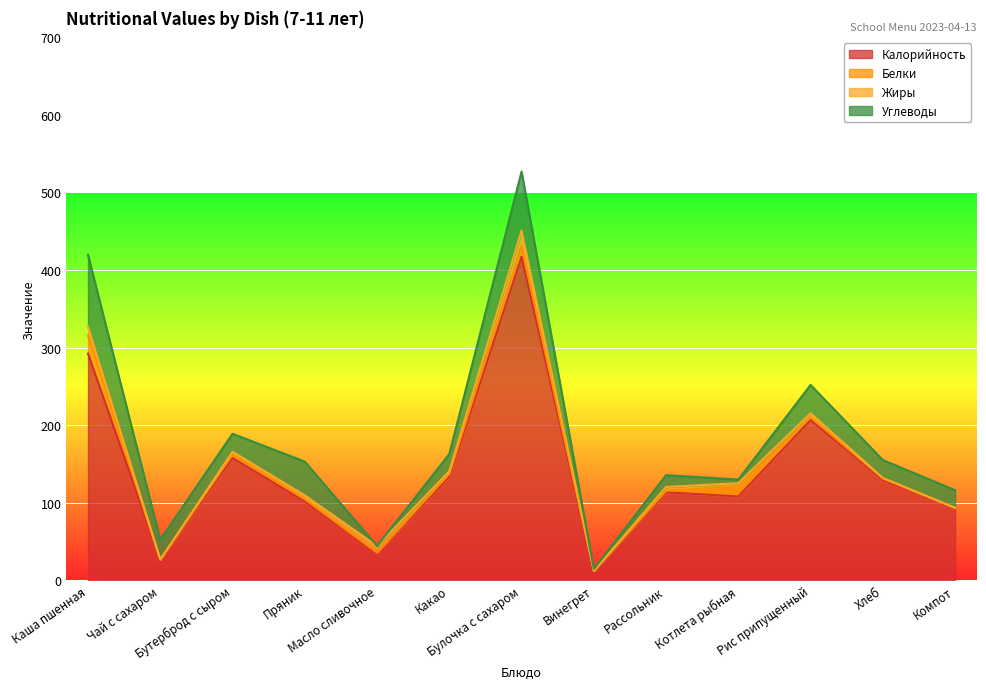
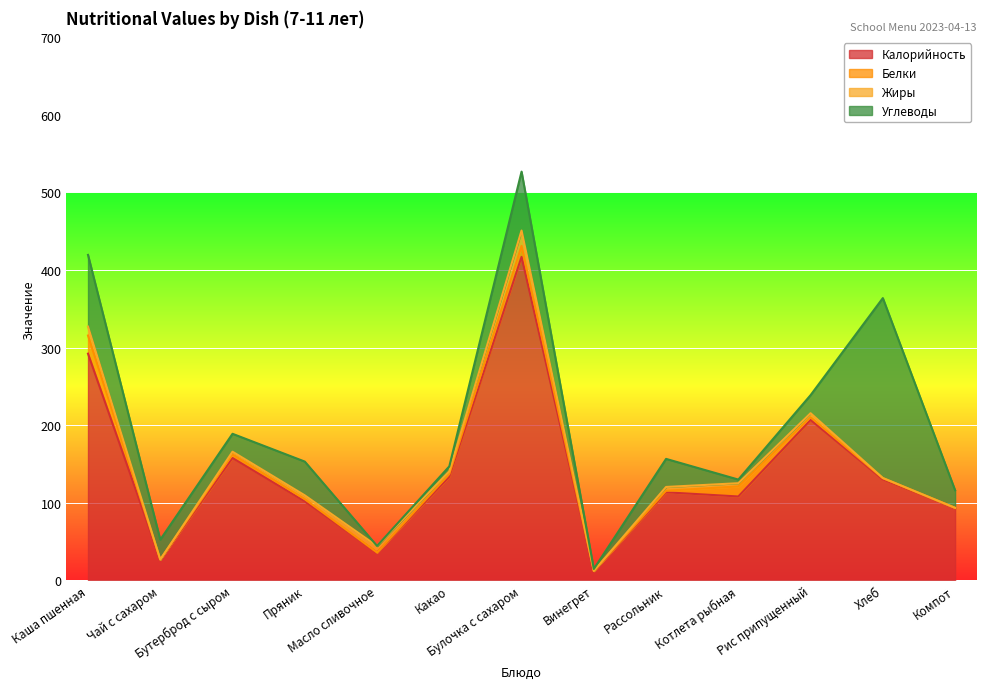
  {
    "Калорийность": {
      "Каша пшенная": 290,
      "Бутерброд с сыром": 160,
      "Какао": 130,
      "Булочка с сахаром": 420,
      "Котлета рыбная": 110,
      "Рис припущенный": 210
    },
    "Углеводы": {
      "Каша пшенная": 90,
      "Чай с сахаром": 30,
      "Бутерброд с сыром": 20,
      "Пряник": 40,
-     "Какао": 20,
+     "Какао": 10,
      "Булочка с сахаром": 80,
-     "Рассольник": 20,
+     "Рассольник": 40,
      "Котлета рыбная": 0,
-     "Рис припущенный": 40,
-     "Хлеб": 20,
+     "Рис припущенный": 20,
+     "Хлеб": 230,
      "Компот": 20
    }
  }
